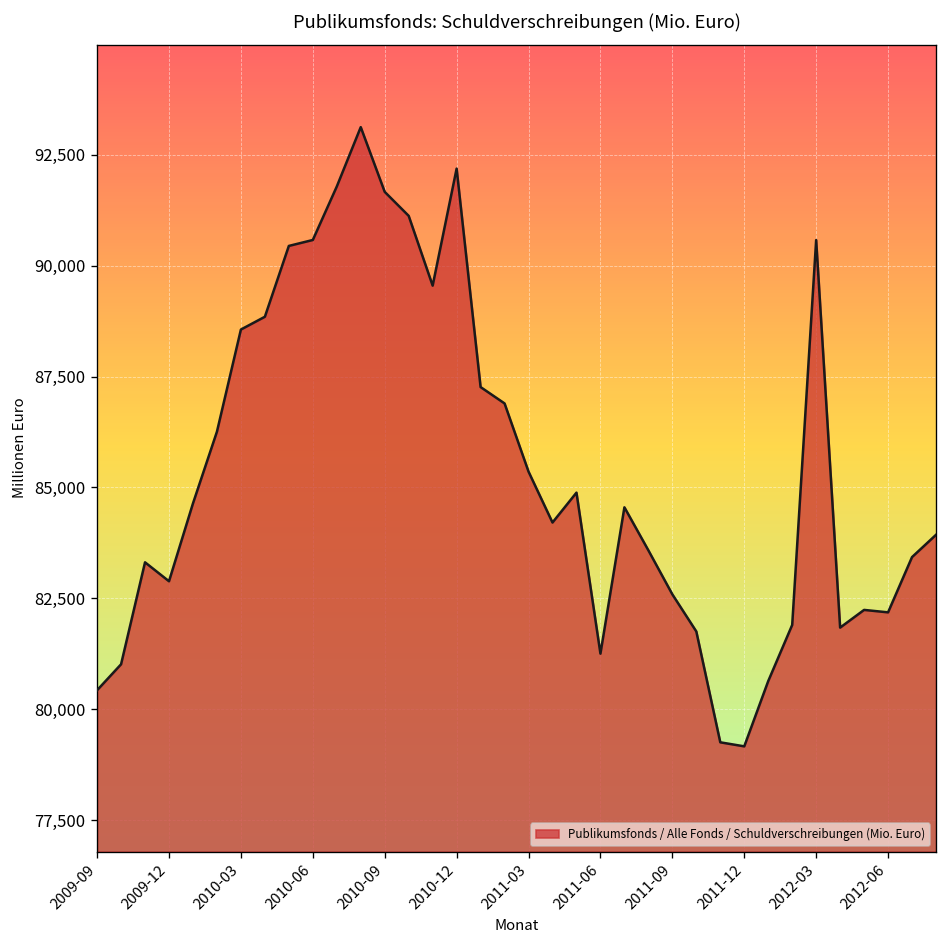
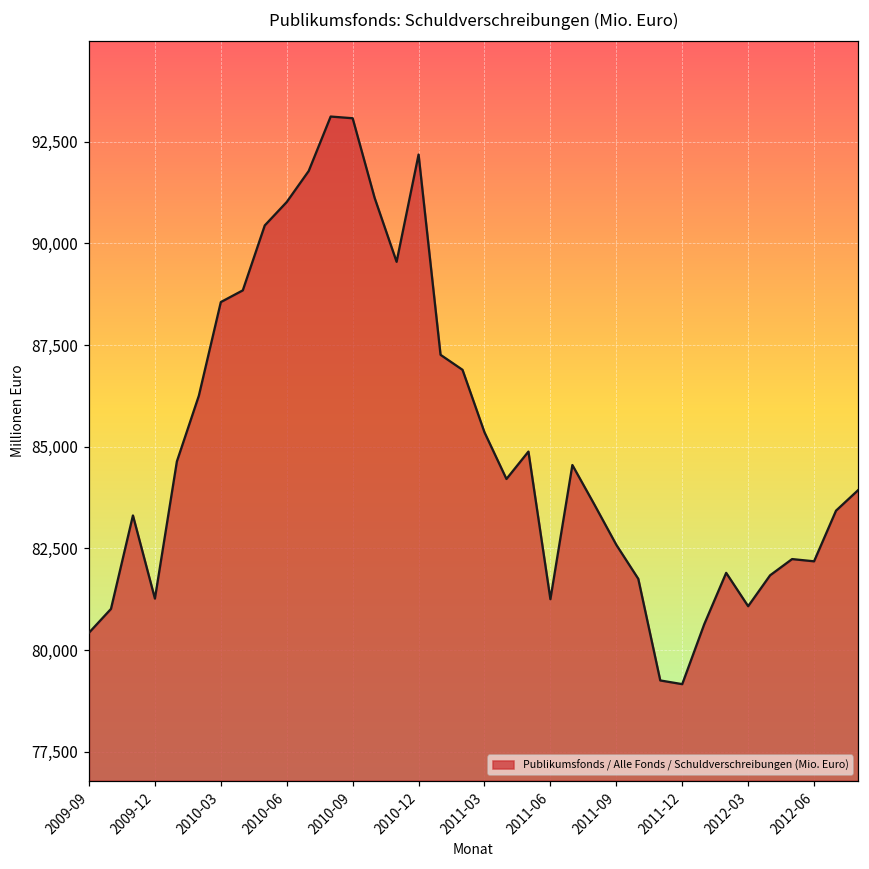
  {
    "2009-09": "80,400",
-   "2009-12": "82,900",
+   "2009-12": "81,300",
    "2010-03": "88,600",
-   "2010-06": "90,600",
-   "2010-09": "91,700",
+   "2010-06": "91,000",
+   "2010-09": "93,100",
    "2010-12": "92,200",
    "2011-03": "85,400",
    "2011-06": "81,300",
    "2011-09": "82,600",
    "2011-12": "79,200",
-   "2012-03": "90,600",
+   "2012-03": "81,100",
    "2012-06": "82,200"
  }
